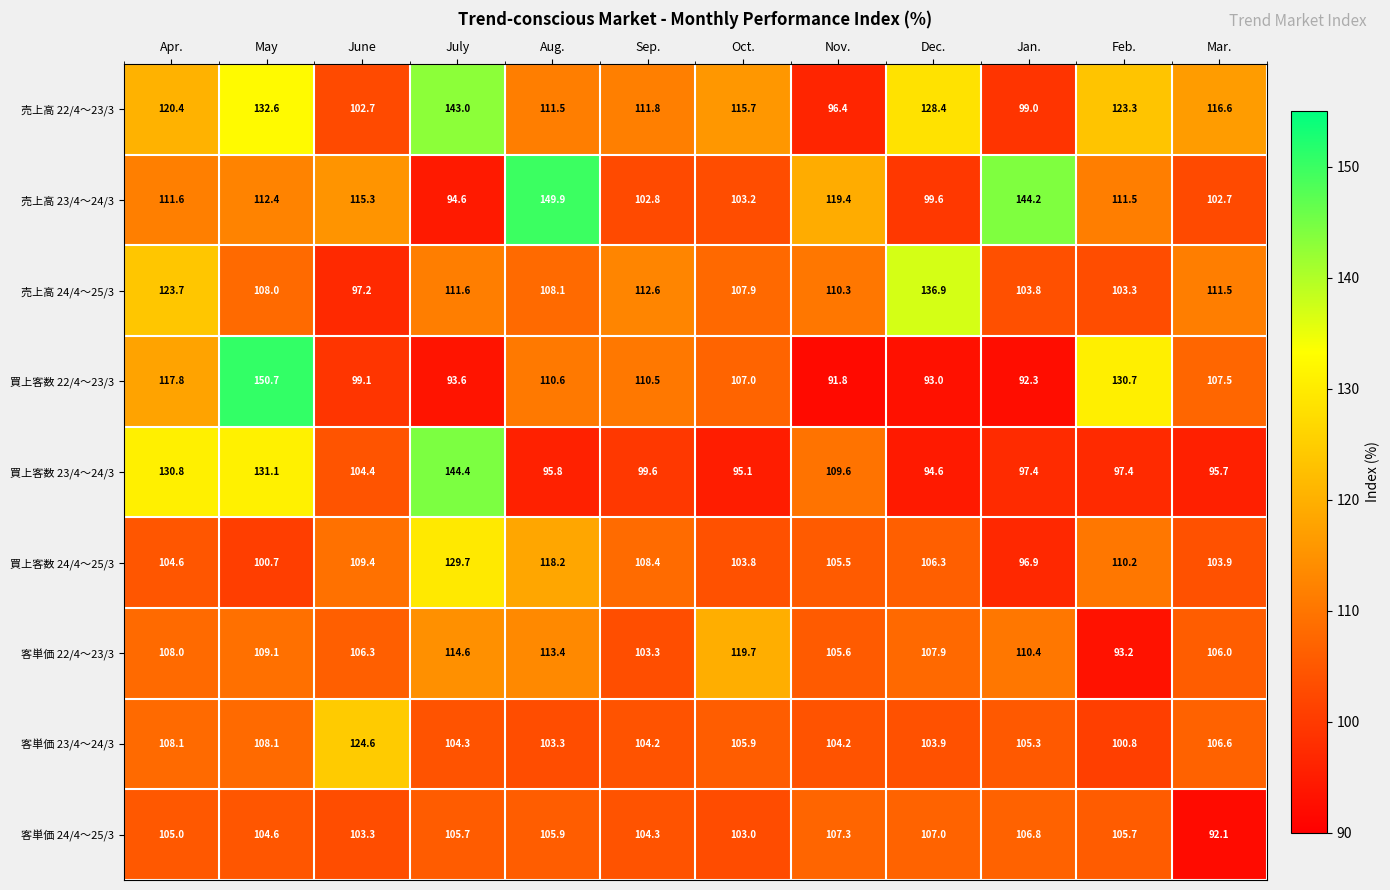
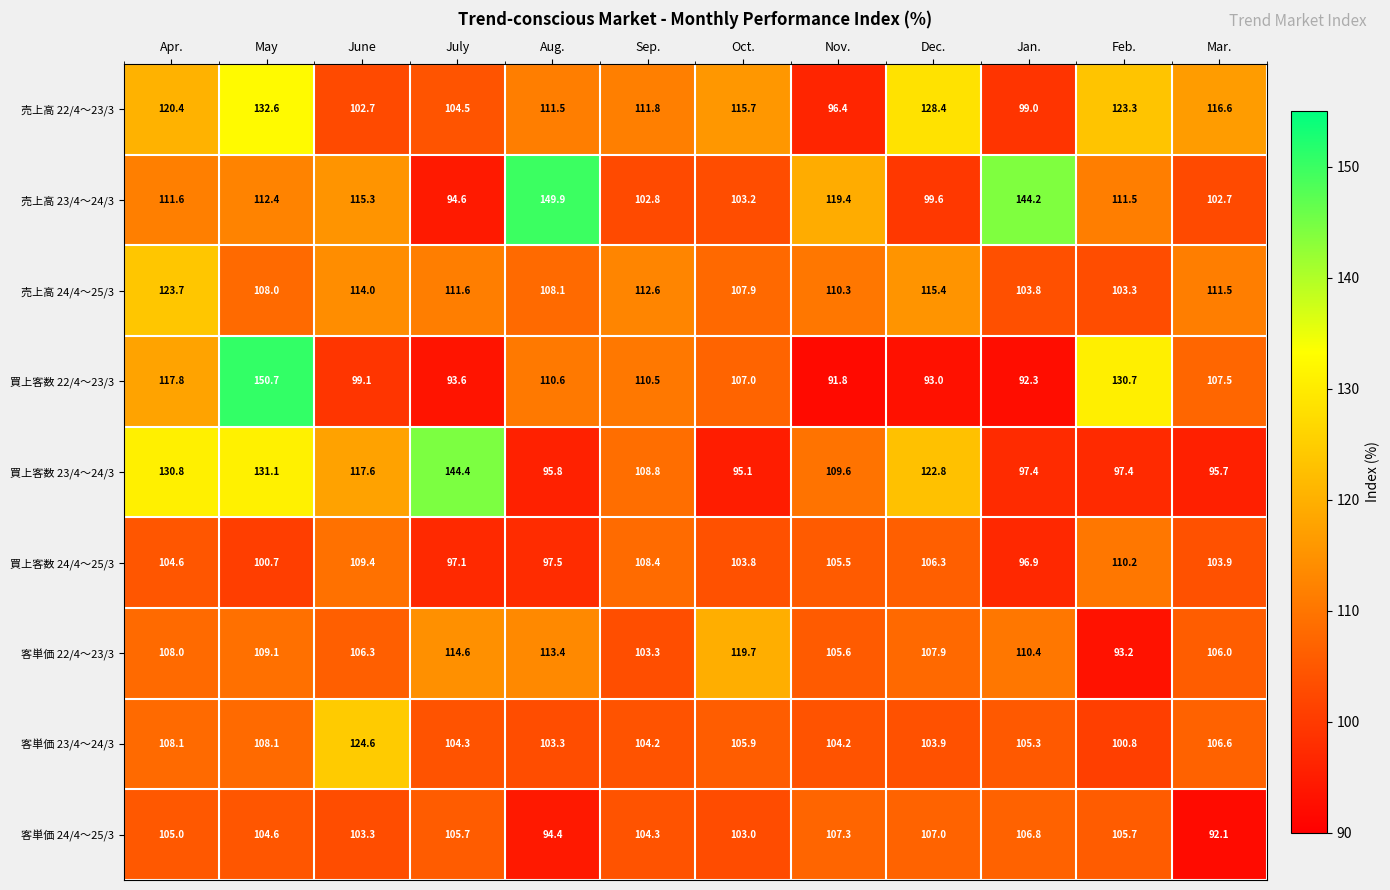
  {
    "売上高 22/4～23/3": {
      "Apr.": 120.4,
      "May": 132.6,
      "June": 102.7,
-     "July": 143.0,
+     "July": 104.5,
      "Aug.": 111.5,
      "Sep.": 111.8,
      "Oct.": 115.7,
      "Nov.": 96.4,
      "Dec.": 128.4,
      "Jan.": 99.0,
      "Feb.": 123.3,
      "Mar.": 116.6
    },
    "売上高 23/4～24/3": {
      "Apr.": 111.6,
      "May": 112.4,
      "June": 115.3,
      "July": 94.6,
      "Aug.": 149.9,
      "Sep.": 102.8,
      "Oct.": 103.2,
      "Nov.": 119.4,
      "Dec.": 99.6,
      "Jan.": 144.2,
      "Feb.": 111.5,
      "Mar.": 102.7
    },
    "売上高 24/4～25/3": {
      "Apr.": 123.7,
      "May": 108.0,
-     "June": 97.2,
+     "June": 114.0,
      "July": 111.6,
      "Aug.": 108.1,
      "Sep.": 112.6,
      "Oct.": 107.9,
      "Nov.": 110.3,
-     "Dec.": 136.9,
+     "Dec.": 115.4,
      "Jan.": 103.8,
      "Feb.": 103.3,
      "Mar.": 111.5
    },
    "買上客数 22/4～23/3": {
      "Apr.": 117.8,
      "May": 150.7,
      "June": 99.1,
      "July": 93.6,
      "Aug.": 110.6,
      "Sep.": 110.5,
      "Oct.": 107.0,
      "Nov.": 91.8,
      "Dec.": 93.0,
      "Jan.": 92.3,
      "Feb.": 130.7,
      "Mar.": 107.5
    },
    "買上客数 23/4～24/3": {
      "Apr.": 130.8,
      "May": 131.1,
-     "June": 104.4,
+     "June": 117.6,
      "July": 144.4,
      "Aug.": 95.8,
-     "Sep.": 99.6,
+     "Sep.": 108.8,
      "Oct.": 95.1,
      "Nov.": 109.6,
-     "Dec.": 94.6,
+     "Dec.": 122.8,
      "Jan.": 97.4,
      "Feb.": 97.4,
      "Mar.": 95.7
    },
    "買上客数 24/4～25/3": {
      "Apr.": 104.6,
      "May": 100.7,
      "June": 109.4,
-     "July": 129.7,
-     "Aug.": 118.2,
+     "July": 97.1,
+     "Aug.": 97.5,
      "Sep.": 108.4,
      "Oct.": 103.8,
      "Nov.": 105.5,
      "Dec.": 106.3,
      "Jan.": 96.9,
      "Feb.": 110.2,
      "Mar.": 103.9
    },
    "客単価 22/4～23/3": {
      "Apr.": 108.0,
      "May": 109.1,
      "June": 106.3,
      "July": 114.6,
      "Aug.": 113.4,
      "Sep.": 103.3,
      "Oct.": 119.7,
      "Nov.": 105.6,
      "Dec.": 107.9,
      "Jan.": 110.4,
      "Feb.": 93.2,
      "Mar.": 106.0
    },
    "客単価 23/4～24/3": {
      "Apr.": 108.1,
      "May": 108.1,
      "June": 124.6,
      "July": 104.3,
      "Aug.": 103.3,
      "Sep.": 104.2,
      "Oct.": 105.9,
      "Nov.": 104.2,
      "Dec.": 103.9,
      "Jan.": 105.3,
      "Feb.": 100.8,
      "Mar.": 106.6
    },
    "客単価 24/4～25/3": {
      "Apr.": 105.0,
      "May": 104.6,
      "June": 103.3,
      "July": 105.7,
-     "Aug.": 105.9,
+     "Aug.": 94.4,
      "Sep.": 104.3,
      "Oct.": 103.0,
      "Nov.": 107.3,
      "Dec.": 107.0,
      "Jan.": 106.8,
      "Feb.": 105.7,
      "Mar.": 92.1
    }
  }
